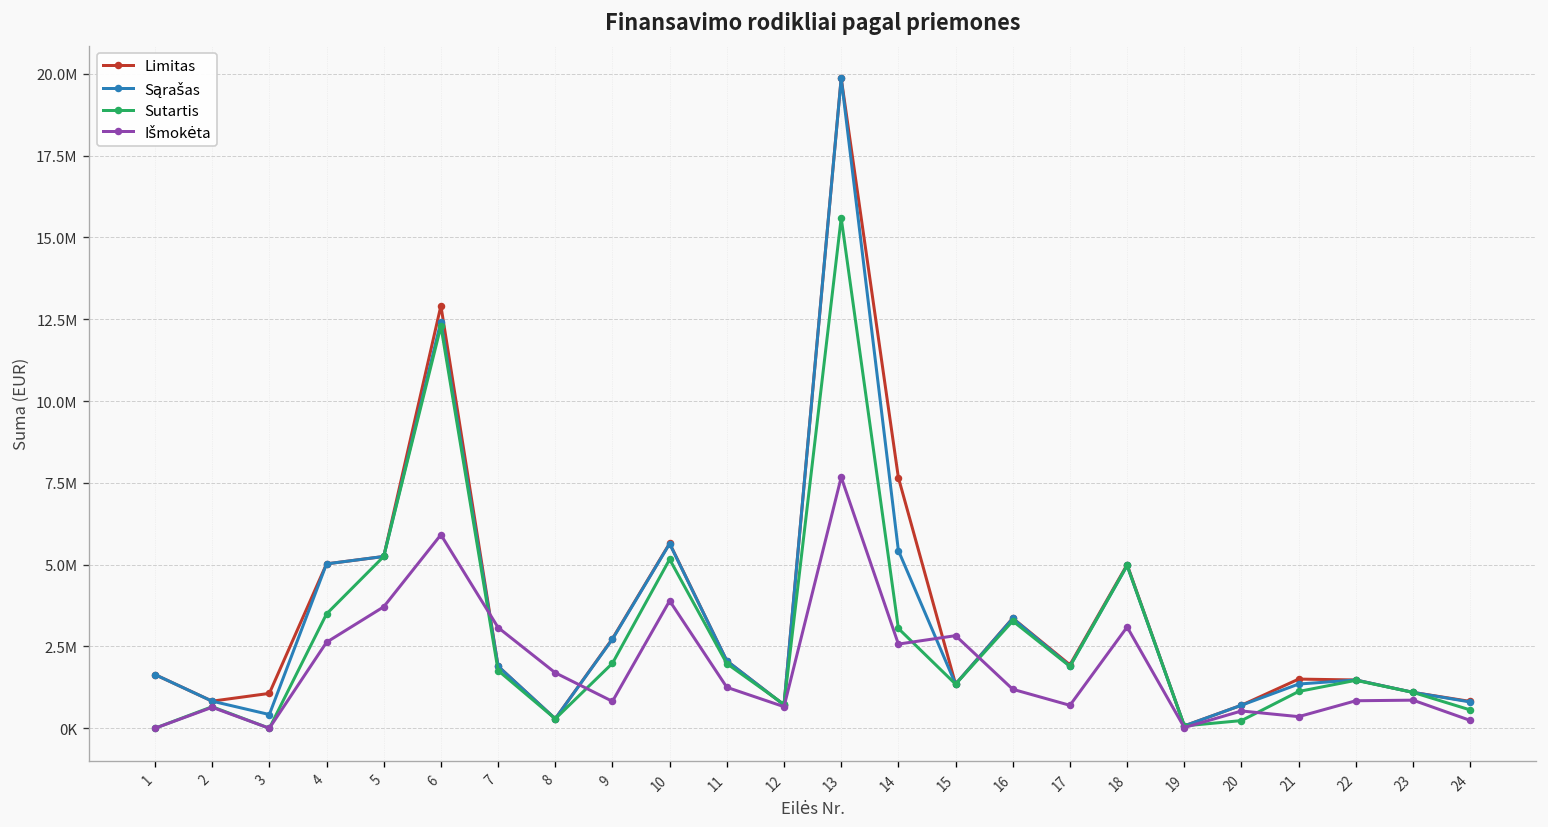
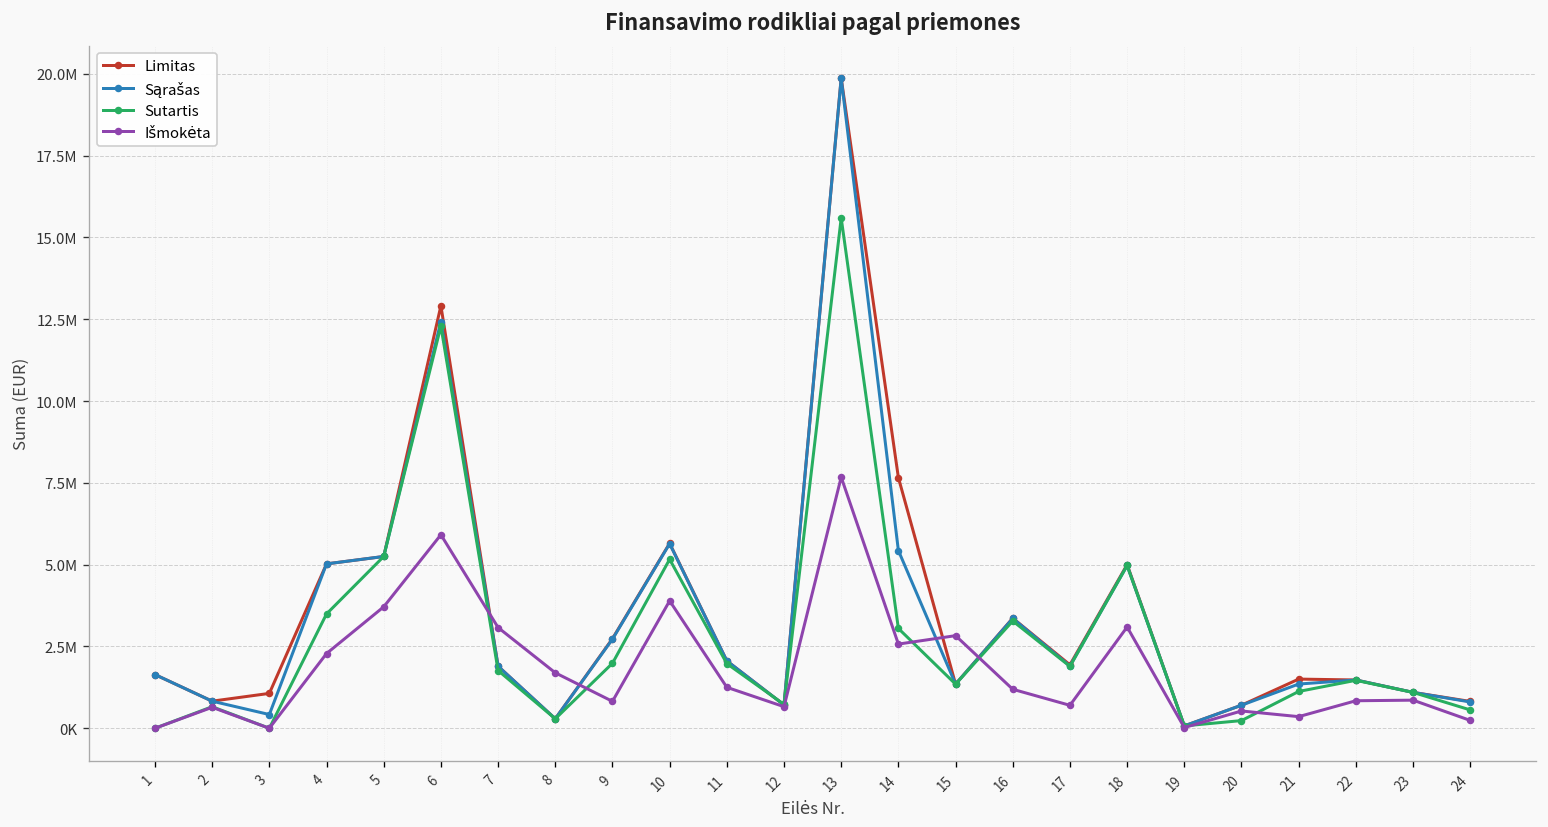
  {
    "Limitas": {
      "3": 1100000,
      "6": 12900000,
      "14": 7700000,
      "21": 1500000
    },
    "Sąrašas": {
      "3": 400000,
      "6": 12400000,
      "14": 5400000,
      "21": 1400000
    },
    "Sutartis": {
      "4": 3500000,
      "6": 12300000,
      "7": 1800000,
      "9": 2000000,
      "10": 5200000,
      "13": 15600000,
      "14": 3100000,
      "20": 200000,
      "21": 1100000,
      "24": 600000
    },
    "Išmokėta": {
-     "4": 2600000,
+     "4": 2300000,
      "5": 3700000,
      "6": 5900000,
      "7": 3100000,
      "8": 1700000,
      "9": 800000,
      "10": 3900000,
      "11": 1300000,
      "13": 7700000,
      "14": 2600000,
      "15": 2800000,
      "16": 1200000,
      "17": 700000,
      "18": 3100000,
      "20": 500000,
      "21": 400000,
      "22": 800000,
      "23": 900000,
      "24": 200000
    }
  }
